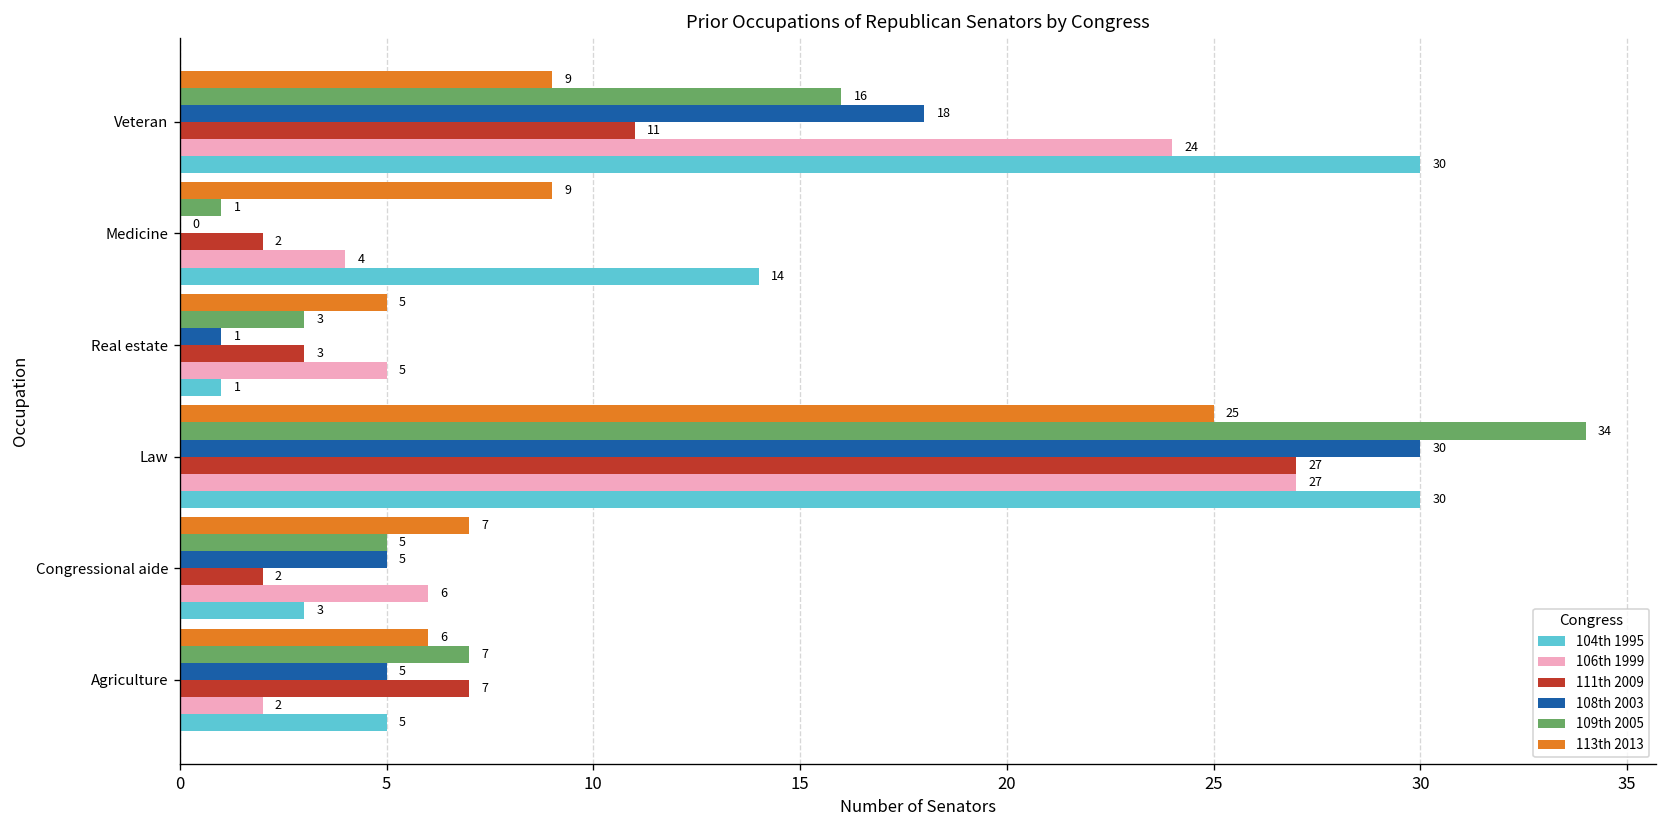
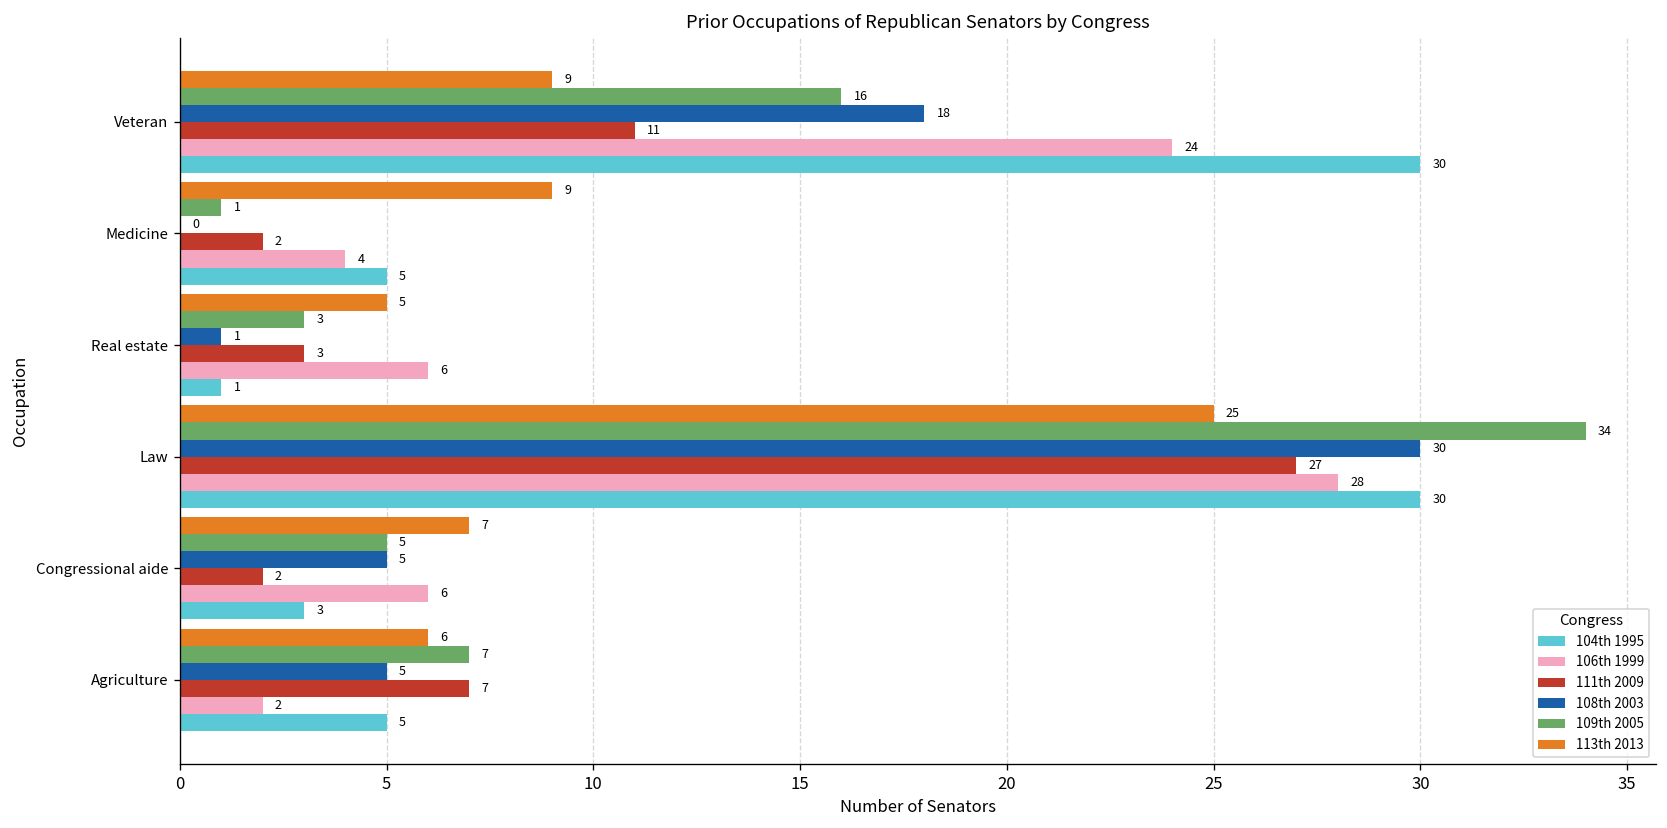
  {
    "104th 1995": {
      "Veteran": 30,
-     "Medicine": 14,
+     "Medicine": 5,
      "Real estate": 1,
      "Law": 30,
      "Congressional aide": 3,
      "Agriculture": 5
    },
    "106th 1999": {
      "Veteran": 24,
      "Medicine": 4,
-     "Real estate": 5,
-     "Law": 27,
+     "Real estate": 6,
+     "Law": 28,
      "Congressional aide": 6,
      "Agriculture": 2
    },
    "111th 2009": {
      "Veteran": 11,
      "Medicine": 2,
      "Real estate": 3,
      "Law": 27,
      "Congressional aide": 2,
      "Agriculture": 7
    },
    "108th 2003": {
      "Veteran": 18,
      "Medicine": 0,
      "Real estate": 1,
      "Law": 30,
      "Congressional aide": 5,
      "Agriculture": 5
    },
    "109th 2005": {
      "Veteran": 16,
      "Medicine": 1,
      "Real estate": 3,
      "Law": 34,
      "Congressional aide": 5,
      "Agriculture": 7
    },
    "113th 2013": {
      "Veteran": 9,
      "Medicine": 9,
      "Real estate": 5,
      "Law": 25,
      "Congressional aide": 7,
      "Agriculture": 6
    }
  }
